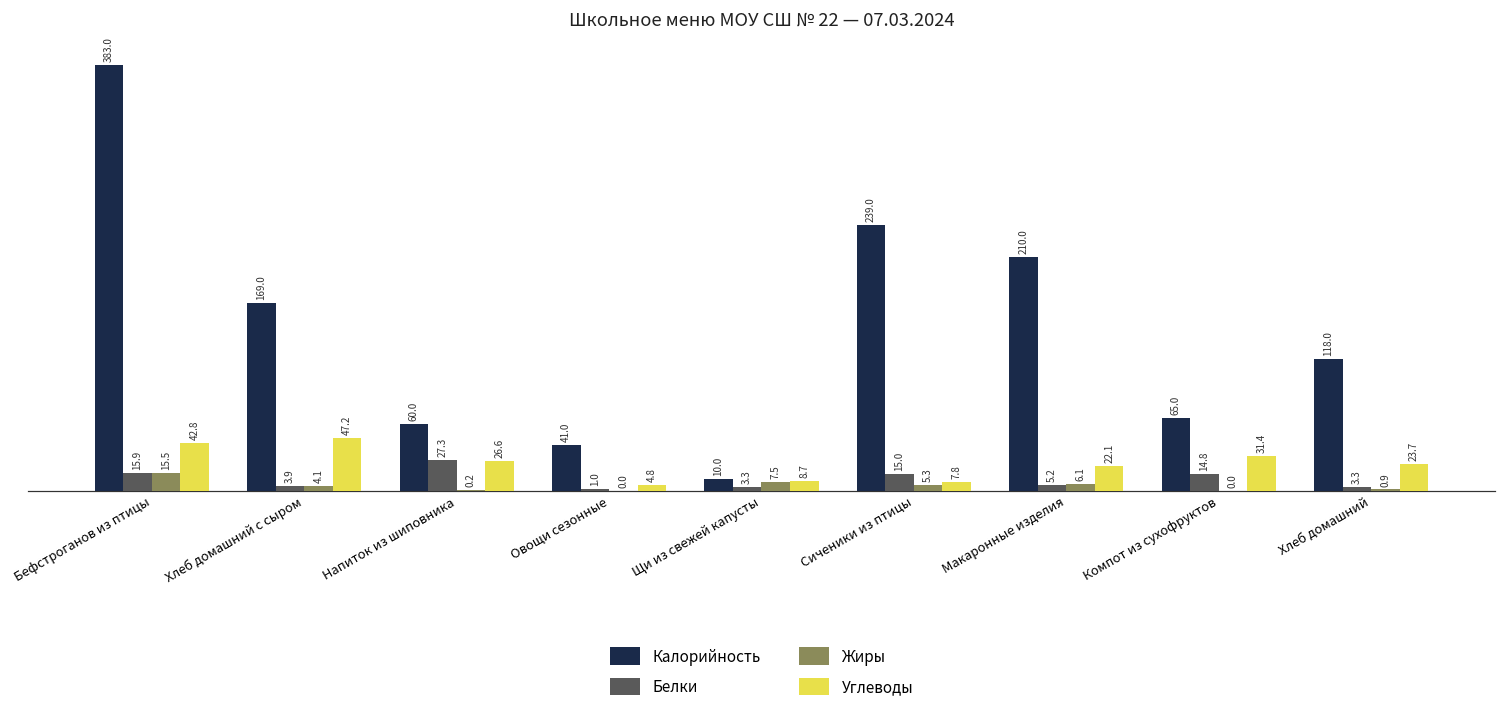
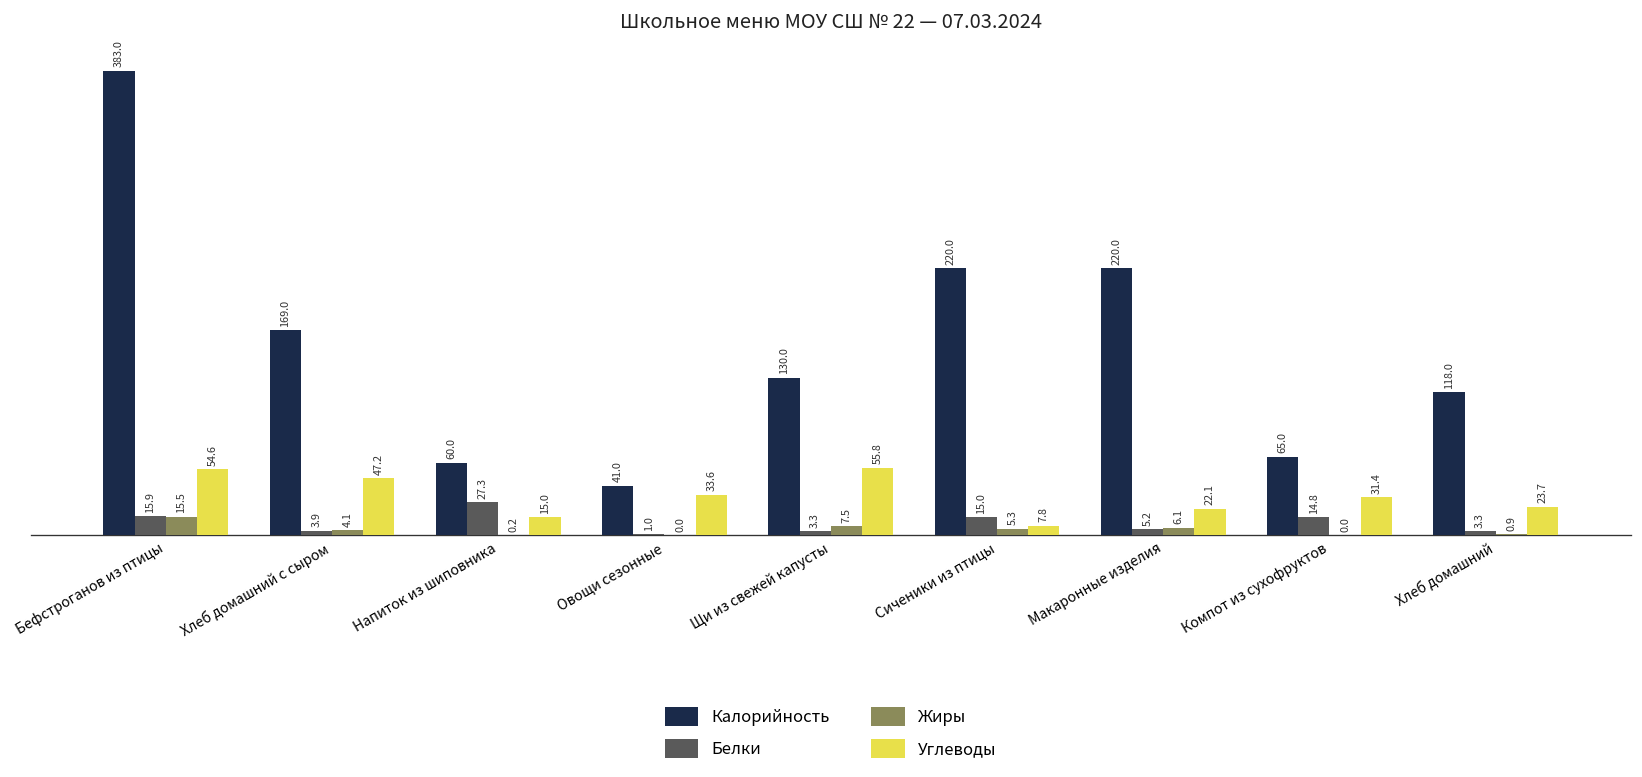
  {
    "Калорийность": {
      "Бефстроганов из птицы": 383.0,
      "Хлеб домашний с сыром": 169.0,
      "Напиток из шиповника": 60.0,
      "Овощи сезонные": 41.0,
-     "Щи из свежей капусты": 10.0,
-     "Сиченики из птицы": 239.0,
-     "Макаронные изделия": 210.0,
+     "Щи из свежей капусты": 130.0,
+     "Сиченики из птицы": 220.0,
+     "Макаронные изделия": 220.0,
      "Компот из сухофруктов": 65.0,
      "Хлеб домашний": 118.0
    },
    "Белки": {
      "Бефстроганов из птицы": 15.9,
      "Хлеб домашний с сыром": 3.9,
      "Напиток из шиповника": 27.3,
      "Овощи сезонные": 1.0,
      "Щи из свежей капусты": 3.3,
      "Сиченики из птицы": 15.0,
      "Макаронные изделия": 5.2,
      "Компот из сухофруктов": 14.8,
      "Хлеб домашний": 3.3
    },
    "Жиры": {
      "Бефстроганов из птицы": 15.5,
      "Хлеб домашний с сыром": 4.1,
      "Напиток из шиповника": 0.2,
      "Овощи сезонные": 0.0,
      "Щи из свежей капусты": 7.5,
      "Сиченики из птицы": 5.3,
      "Макаронные изделия": 6.1,
      "Компот из сухофруктов": 0.0,
      "Хлеб домашний": 0.9
    },
    "Углеводы": {
-     "Бефстроганов из птицы": 42.8,
+     "Бефстроганов из птицы": 54.6,
      "Хлеб домашний с сыром": 47.2,
-     "Напиток из шиповника": 26.6,
-     "Овощи сезонные": 4.8,
-     "Щи из свежей капусты": 8.7,
+     "Напиток из шиповника": 15.0,
+     "Овощи сезонные": 33.6,
+     "Щи из свежей капусты": 55.8,
      "Сиченики из птицы": 7.8,
      "Макаронные изделия": 22.1,
      "Компот из сухофруктов": 31.4,
      "Хлеб домашний": 23.7
    }
  }
